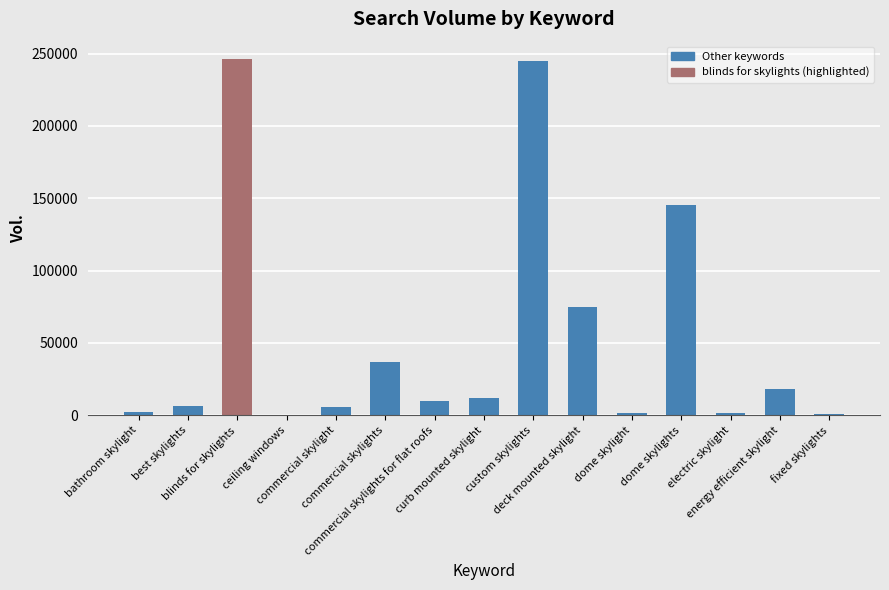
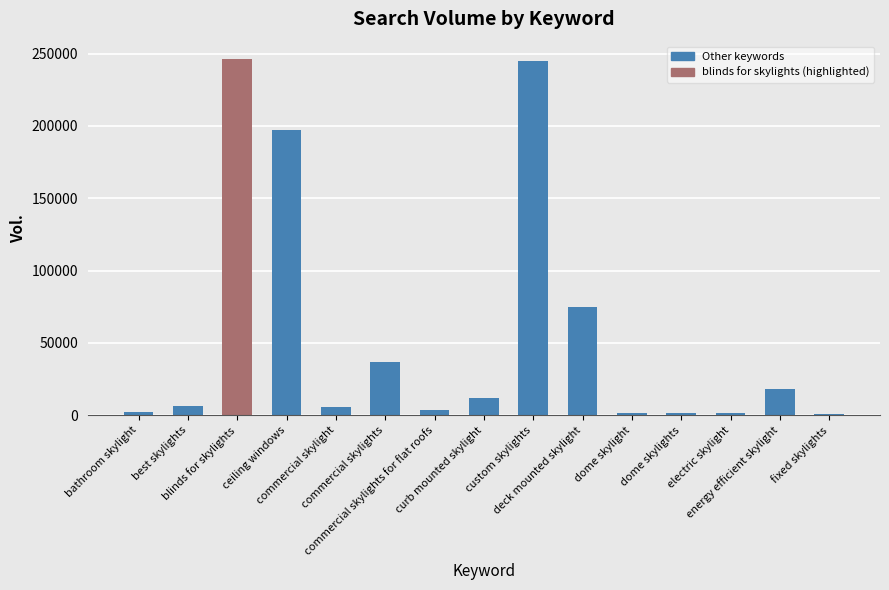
  {
    "bathroom skylight": 2000,
    "best skylights": 7000,
    "blinds for skylights": 246000,
-   "ceiling windows": 0,
+   "ceiling windows": 197000,
    "commercial skylight": 5000,
    "commercial skylights": 36000,
-   "commercial skylights for flat roofs": 10000,
+   "commercial skylights for flat roofs": 4000,
    "curb mounted skylight": 12000,
    "custom skylights": 245000,
    "deck mounted skylight": 75000,
-   "dome skylights": 145000,
+   "dome skylights": 2000,
    "energy efficient skylight": 18000
  }
